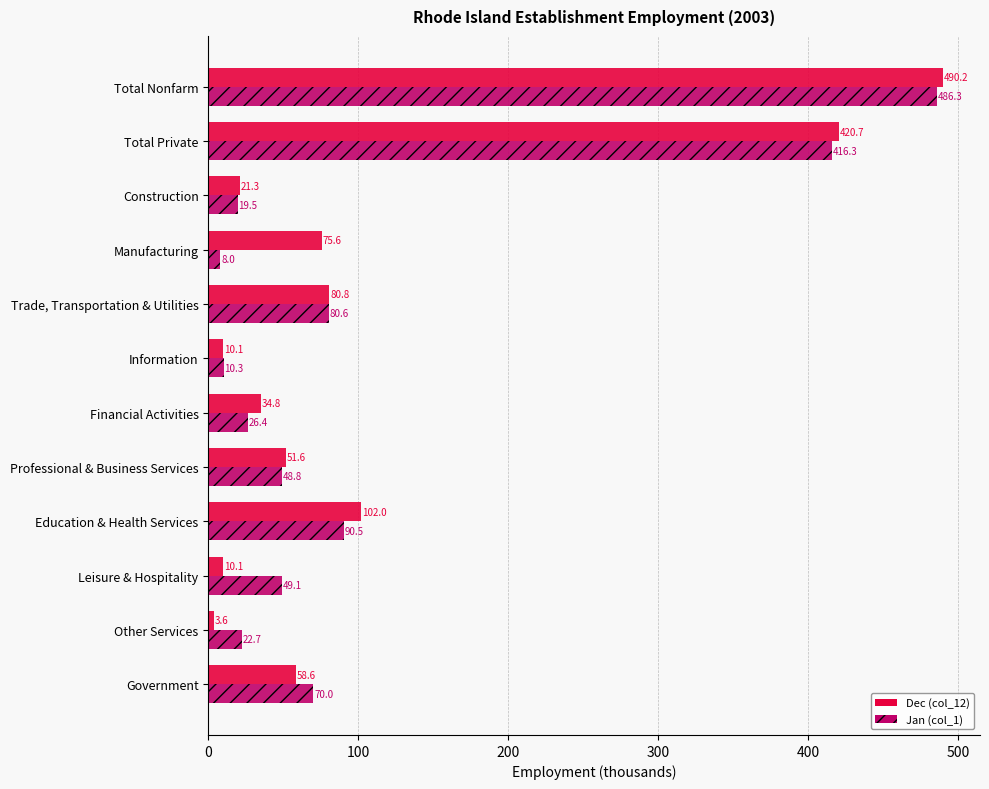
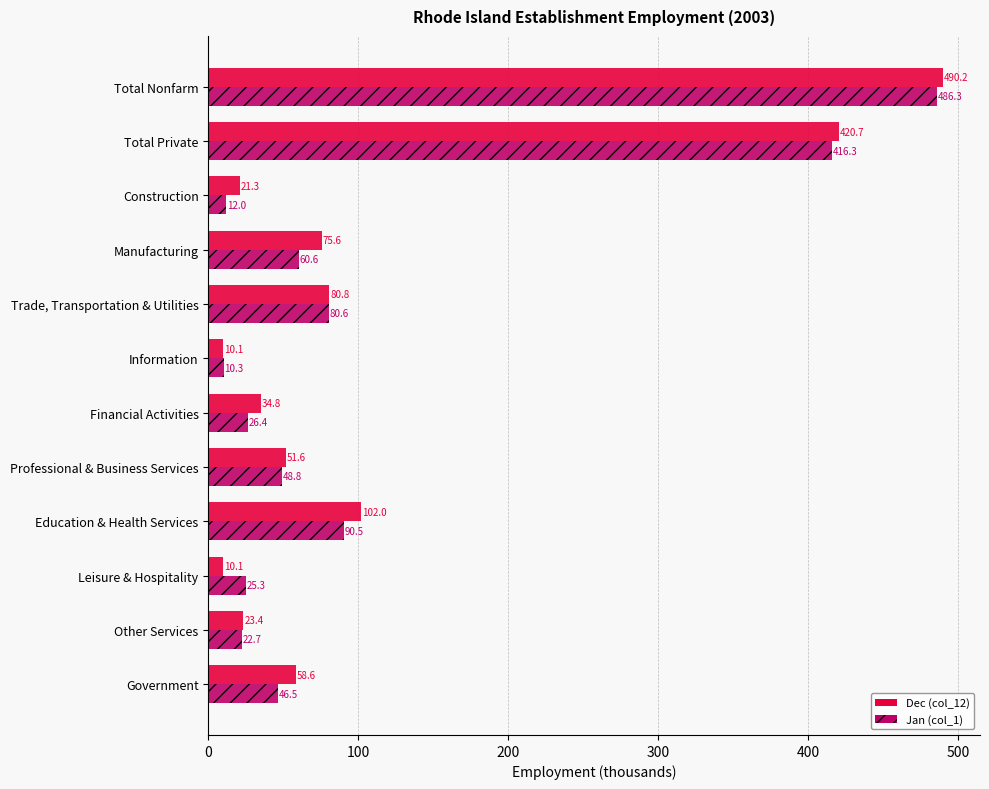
  {
    "Dec (col_12)": {
      "Total Nonfarm": 490.2,
      "Total Private": 420.7,
      "Construction": 21.3,
      "Manufacturing": 75.6,
      "Trade, Transportation & Utilities": 80.8,
      "Information": 10.1,
      "Financial Activities": 34.8,
      "Professional & Business Services": 51.6,
      "Education & Health Services": 102.0,
      "Leisure & Hospitality": 10.1,
-     "Other Services": 3.6,
+     "Other Services": 23.4,
      "Government": 58.6
    },
    "Jan (col_1)": {
      "Total Nonfarm": 486.3,
      "Total Private": 416.3,
-     "Construction": 19.5,
-     "Manufacturing": 8.0,
+     "Construction": 12.0,
+     "Manufacturing": 60.6,
      "Trade, Transportation & Utilities": 80.6,
      "Information": 10.3,
      "Financial Activities": 26.4,
      "Professional & Business Services": 48.8,
      "Education & Health Services": 90.5,
-     "Leisure & Hospitality": 49.1,
+     "Leisure & Hospitality": 25.3,
      "Other Services": 22.7,
-     "Government": 70.0
+     "Government": 46.5
    }
  }
